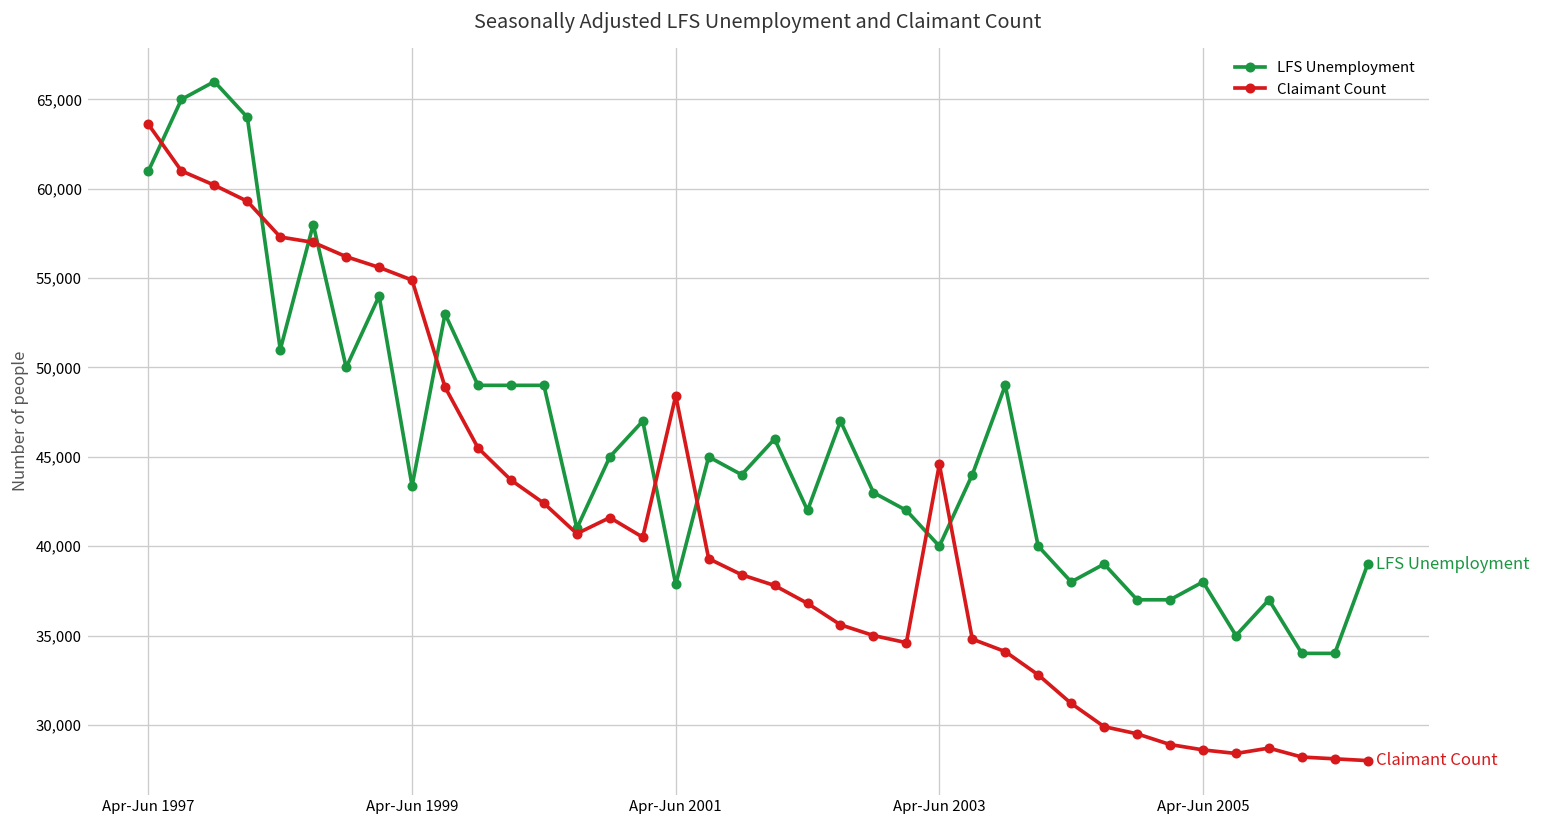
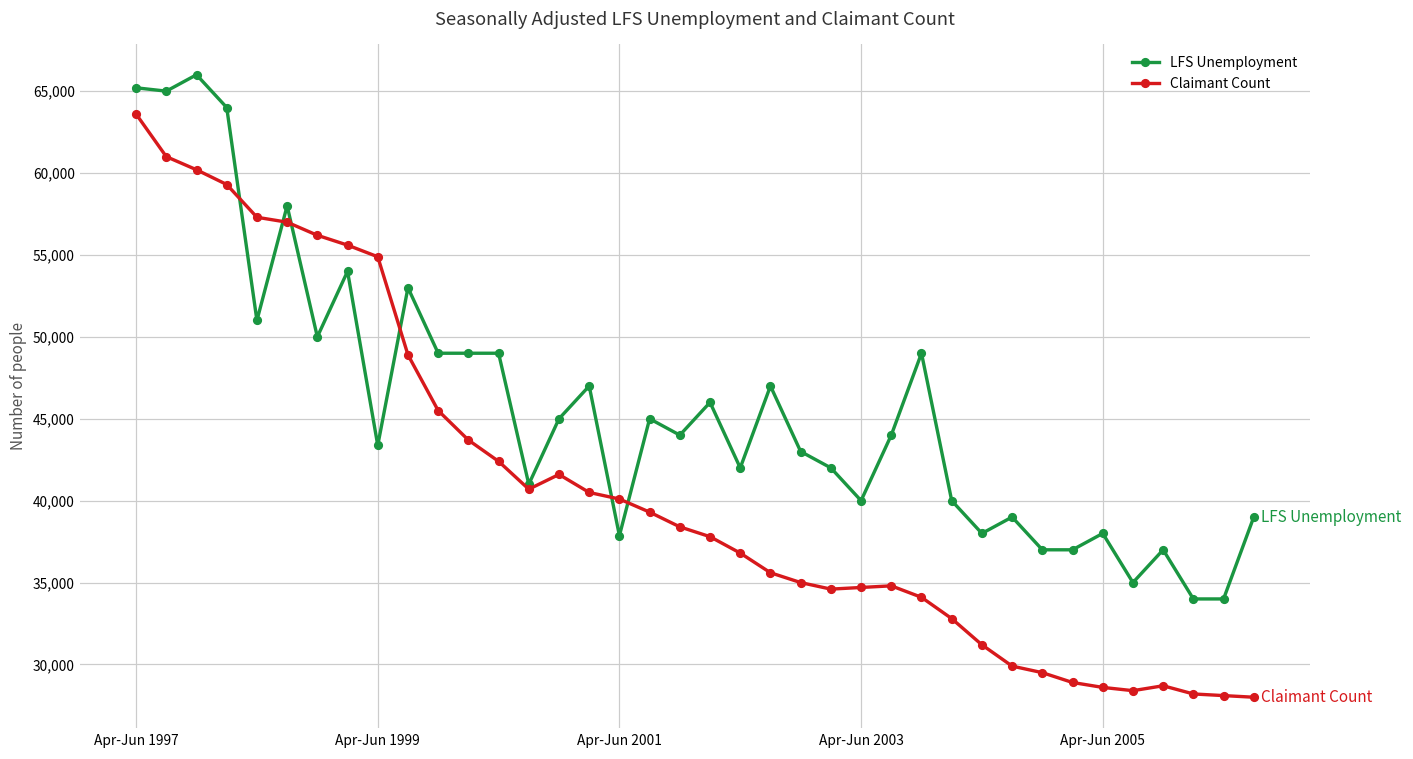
  {
    "LFS Unemployment": {
-     "Apr-Jun 1997": "61,000",
+     "Apr-Jun 1997": "65,200",
      "Apr-Jun 1999": "43,400",
      "Apr-Jun 2001": "37,900",
      "Apr-Jun 2003": "40,000",
      "Apr-Jun 2005": "38,000"
    },
    "Claimant Count": {
      "Apr-Jun 1997": "63,600",
      "Apr-Jun 1999": "54,900",
-     "Apr-Jun 2001": "48,400",
-     "Apr-Jun 2003": "44,600",
+     "Apr-Jun 2001": "40,100",
+     "Apr-Jun 2003": "34,700",
      "Apr-Jun 2005": "28,600"
    }
  }
